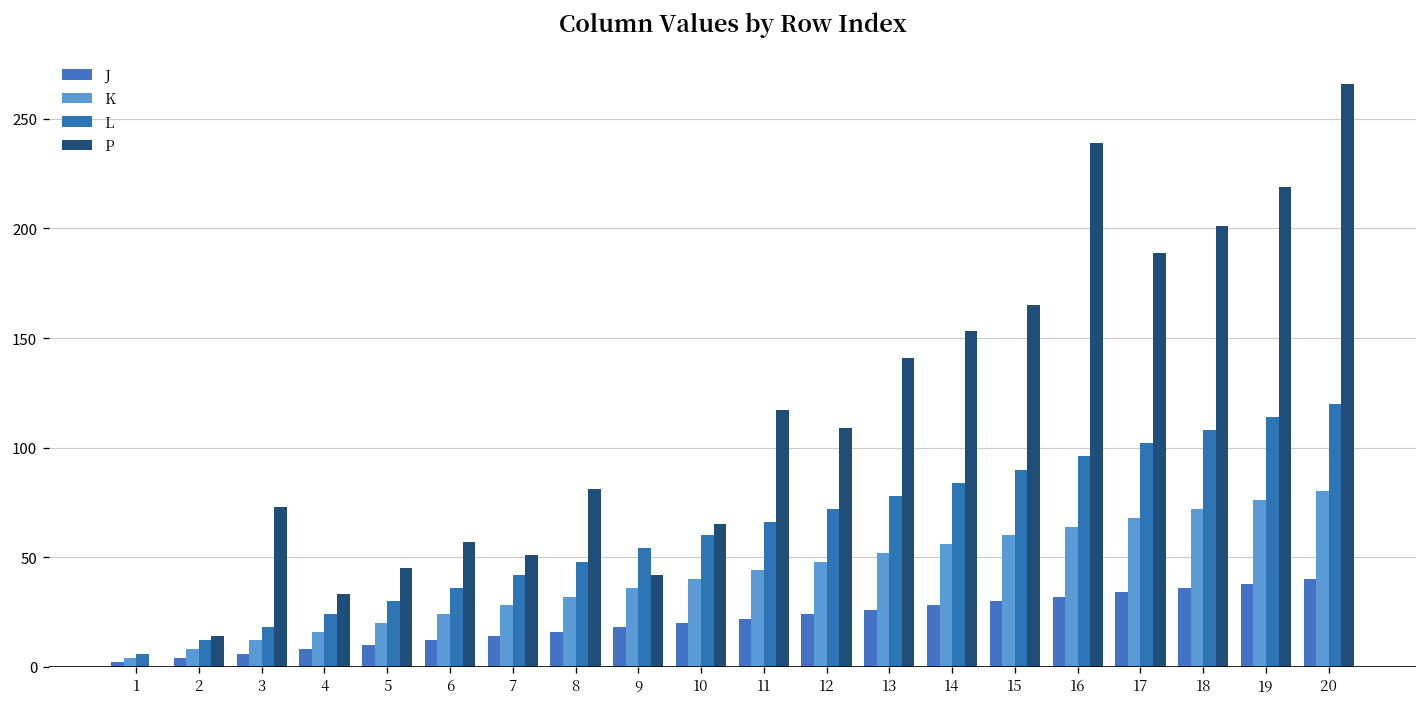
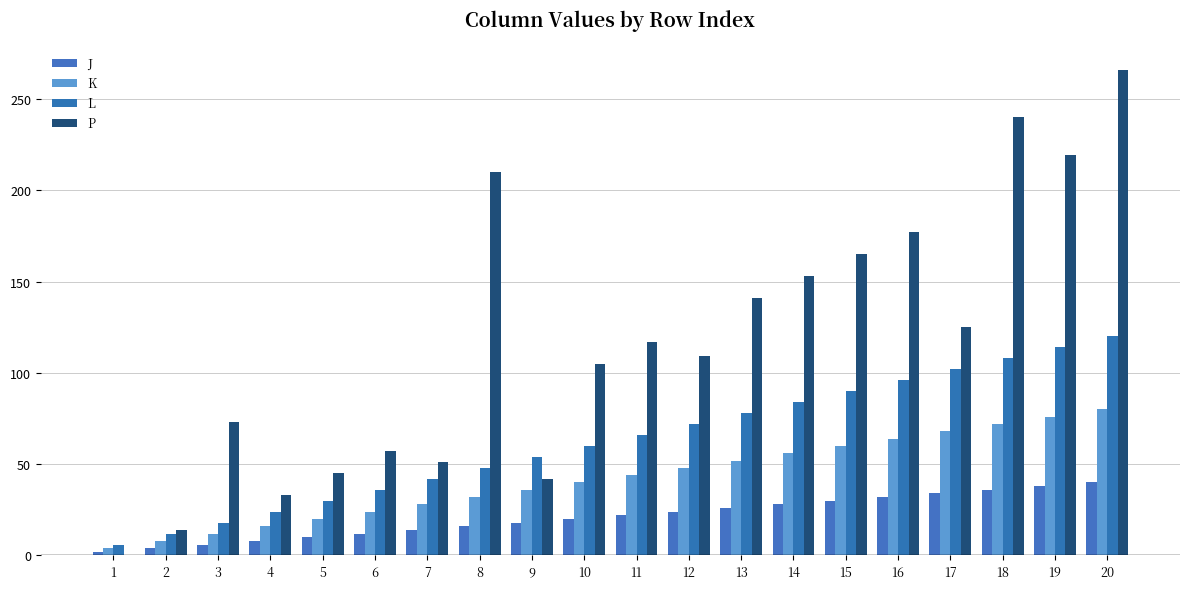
  {
    "P": {
      "1": 0,
      "2": 14,
      "3": 73,
      "4": 33,
      "5": 45,
      "6": 57,
      "7": 51,
-     "8": 81,
+     "8": 210,
      "9": 42,
-     "10": 65,
+     "10": 105,
      "11": 117,
      "12": 109,
      "13": 141,
      "14": 153,
      "15": 165,
-     "16": 239,
-     "17": 189,
-     "18": 201,
+     "16": 177,
+     "17": 125,
+     "18": 240,
      "19": 219,
      "20": 266
    }
  }
